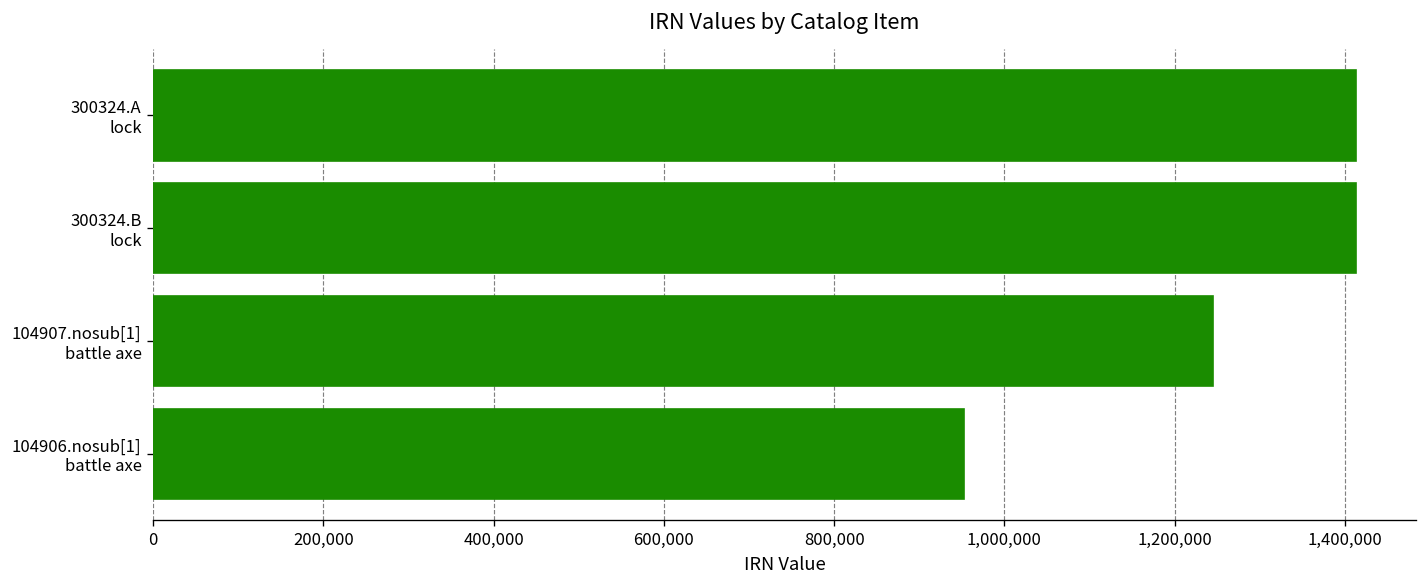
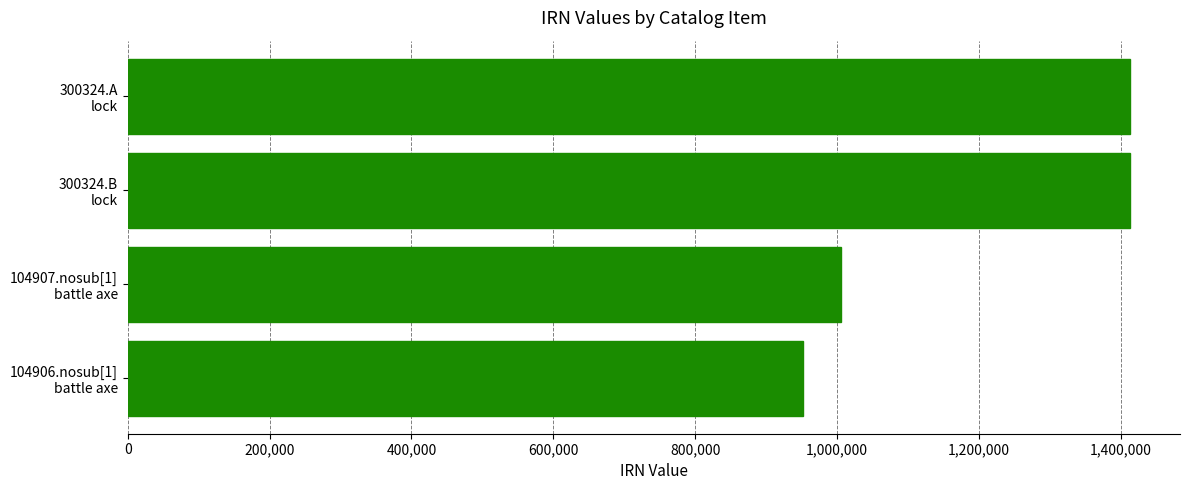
  {
    "300324.A lock": "1,410,000",
    "300324.B lock": "1,410,000",
-   "104907.nosub[1] battle axe": "1,240,000",
+   "104907.nosub[1] battle axe": "1,010,000",
    "104906.nosub[1] battle axe": "950,000"
  }
